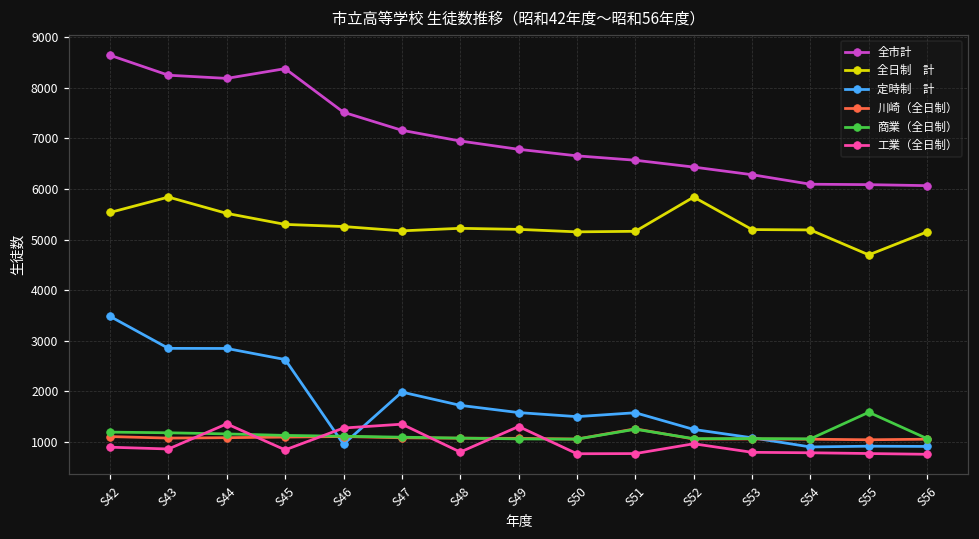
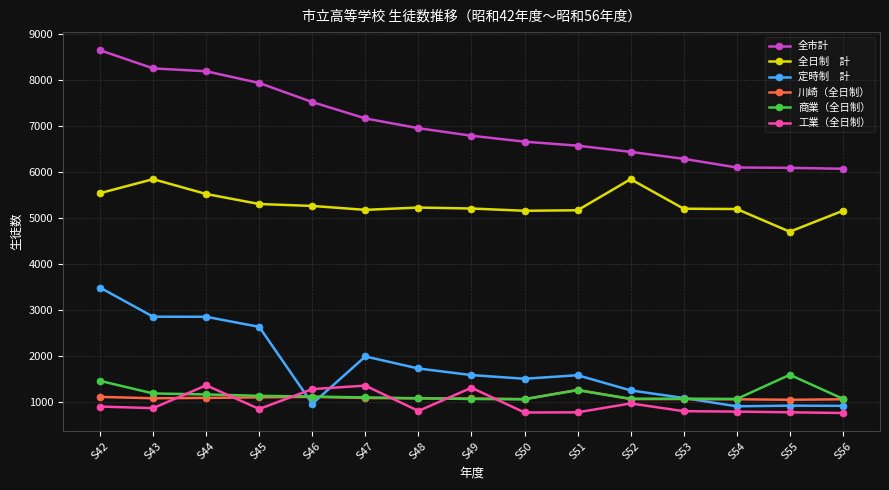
  {
    "全市計": {
      "S42": 8600,
      "S43": 8200,
      "S44": 8200,
-     "S45": 8400,
+     "S45": 7900,
      "S46": 7500,
      "S47": 7200,
      "S48": 6900,
      "S49": 6800,
      "S50": 6700,
      "S51": 6600,
      "S52": 6400,
      "S53": 6300,
      "S54": 6100,
      "S55": 6100,
      "S56": 6100
    },
    "全日制 計": {
      "S42": 5500,
      "S43": 5800,
      "S44": 5500,
      "S45": 5300,
      "S46": 5300,
      "S47": 5200,
      "S48": 5200,
      "S49": 5200,
      "S50": 5200,
      "S51": 5200,
      "S52": 5800,
      "S53": 5200,
      "S54": 5200,
      "S55": 4700,
      "S56": 5200
    },
    "定時制 計": {
      "S42": 3500,
      "S43": 2900,
      "S44": 2800,
      "S45": 2600,
      "S46": 1000,
      "S47": 2000,
      "S48": 1700,
      "S49": 1600,
      "S50": 1500,
      "S51": 1600,
      "S52": 1200,
      "S54": 900,
      "S55": 900,
      "S56": 900
    },
    "川崎（全日制）": {
      "S42": 1100,
      "S43": 1100,
      "S44": 1100,
      "S55": 1000
    },
    "商業（全日制）": {
-     "S42": 1200,
+     "S42": 1500,
      "S43": 1200,
      "S44": 1200,
      "S55": 1600
    },
    "工業（全日制）": {
      "S42": 900,
      "S43": 900,
      "S44": 1400,
      "S45": 800,
      "S46": 1300,
      "S47": 1400,
      "S48": 800,
      "S49": 1300,
      "S50": 800,
      "S51": 800,
      "S52": 1000,
      "S53": 800,
      "S54": 800,
      "S55": 800,
      "S56": 800
    }
  }
